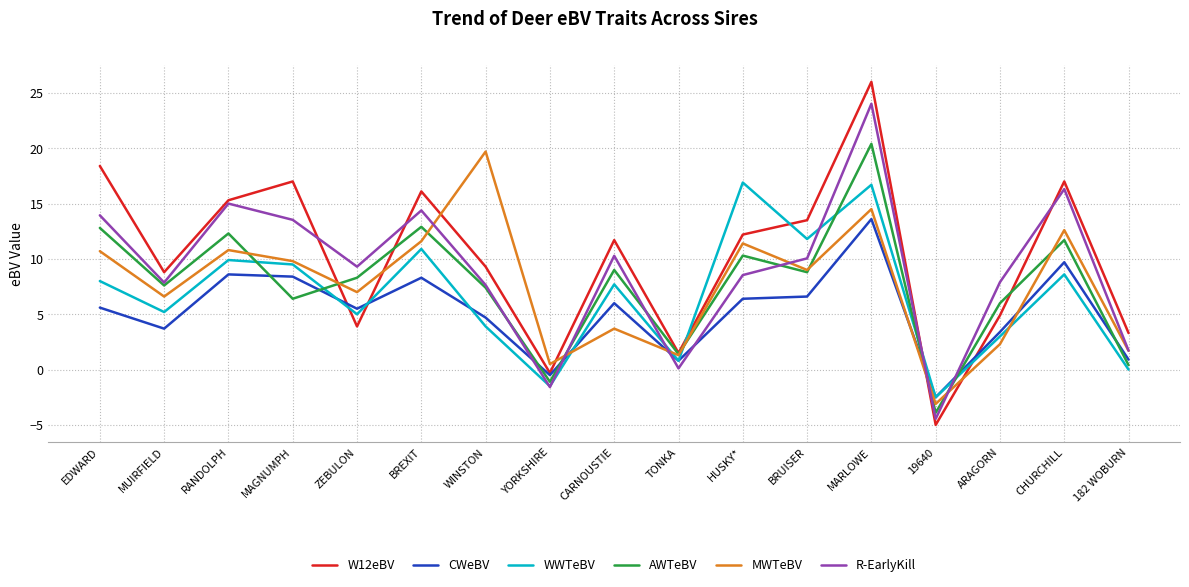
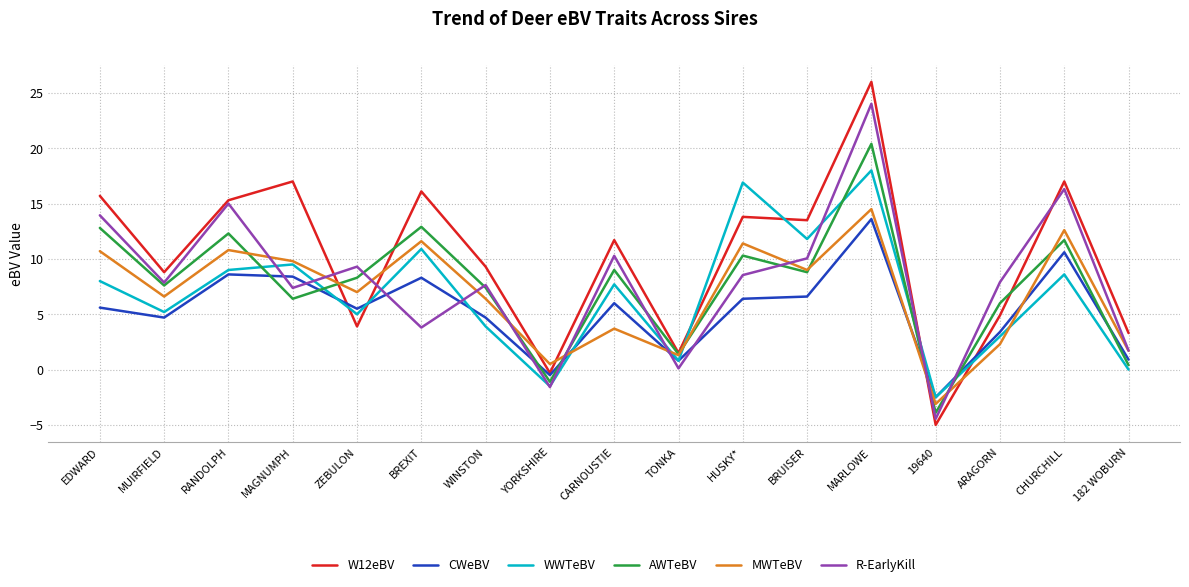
  {
    "W12eBV": {
-     "EDWARD": 18.4,
+     "EDWARD": 15.7,
      "MUIRFIELD": 8.8,
      "RANDOLPH": 15.3,
      "MAGNUMPH": 17.0,
      "ZEBULON": 3.9,
      "BREXIT": 16.1,
      "WINSTON": 9.3,
      "CARNOUSTIE": 11.7,
-     "HUSKY*": 12.2,
+     "HUSKY*": 13.8,
      "BRUISER": 13.5,
      "MARLOWE": 26.0,
      "19640": -5.0,
      "ARAGORN": 4.9,
      "CHURCHILL": 17.0,
      "182 WOBURN": 3.3
    },
    "CWeBV": {
      "EDWARD": 5.6,
-     "MUIRFIELD": 3.7,
+     "MUIRFIELD": 4.7,
      "RANDOLPH": 8.6,
      "MAGNUMPH": 8.4,
      "ZEBULON": 5.5,
      "BREXIT": 8.3,
      "WINSTON": 4.7,
      "CARNOUSTIE": 6.0,
      "HUSKY*": 6.4,
      "BRUISER": 6.6,
      "MARLOWE": 13.6,
      "ARAGORN": 3.4,
-     "CHURCHILL": 9.7,
+     "CHURCHILL": 10.6,
      "182 WOBURN": 0.9
    },
    "WWTeBV": {
      "EDWARD": 8.0,
      "MUIRFIELD": 5.2,
-     "RANDOLPH": 9.9,
+     "RANDOLPH": 9.0,
      "MAGNUMPH": 9.5,
      "ZEBULON": 5.0,
      "BREXIT": 10.9,
      "WINSTON": 3.9,
      "CARNOUSTIE": 7.7,
      "HUSKY*": 16.9,
      "BRUISER": 11.8,
-     "MARLOWE": 16.7,
+     "MARLOWE": 18.0,
      "ARAGORN": 3.0,
      "CHURCHILL": 8.6,
      "182 WOBURN": 0.0
    },
    "AWTeBV": {
      "EDWARD": 12.8,
      "MUIRFIELD": 7.6,
      "RANDOLPH": 12.3,
      "MAGNUMPH": 6.4,
      "ZEBULON": 8.3,
      "BREXIT": 12.9,
      "WINSTON": 7.4,
      "YORKSHIRE": -1.1,
      "CARNOUSTIE": 9.0,
      "HUSKY*": 10.3,
      "MARLOWE": 20.4,
      "19640": -3.9,
      "ARAGORN": 6.0,
      "CHURCHILL": 11.7,
      "182 WOBURN": 0.4
    },
    "MWTeBV": {
      "EDWARD": 10.7,
      "MUIRFIELD": 6.6,
      "RANDOLPH": 10.8,
      "MAGNUMPH": 9.8,
      "ZEBULON": 7.0,
      "BREXIT": 11.6,
-     "WINSTON": 19.7,
+     "WINSTON": 6.4,
      "YORKSHIRE": 0.5,
      "CARNOUSTIE": 3.7,
      "HUSKY*": 11.4,
      "MARLOWE": 14.5,
      "19640": -3.1,
      "ARAGORN": 2.3,
      "CHURCHILL": 12.6
    },
    "R-EarlyKill": {
      "EDWARD": 13.9,
      "MUIRFIELD": 7.9,
      "RANDOLPH": 15.0,
-     "MAGNUMPH": 13.5,
+     "MAGNUMPH": 7.4,
      "ZEBULON": 9.3,
-     "BREXIT": 14.4,
+     "BREXIT": 3.8,
      "WINSTON": 7.6,
      "CARNOUSTIE": 10.3,
      "TONKA": 0.1,
      "HUSKY*": 8.5,
      "BRUISER": 10.1,
      "MARLOWE": 24.0,
      "19640": -4.5,
      "ARAGORN": 7.9,
      "CHURCHILL": 16.3
    }
  }
